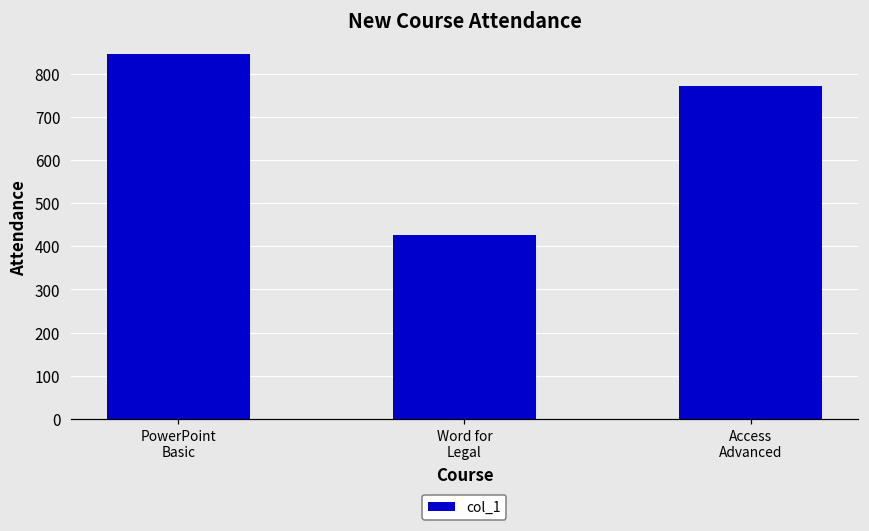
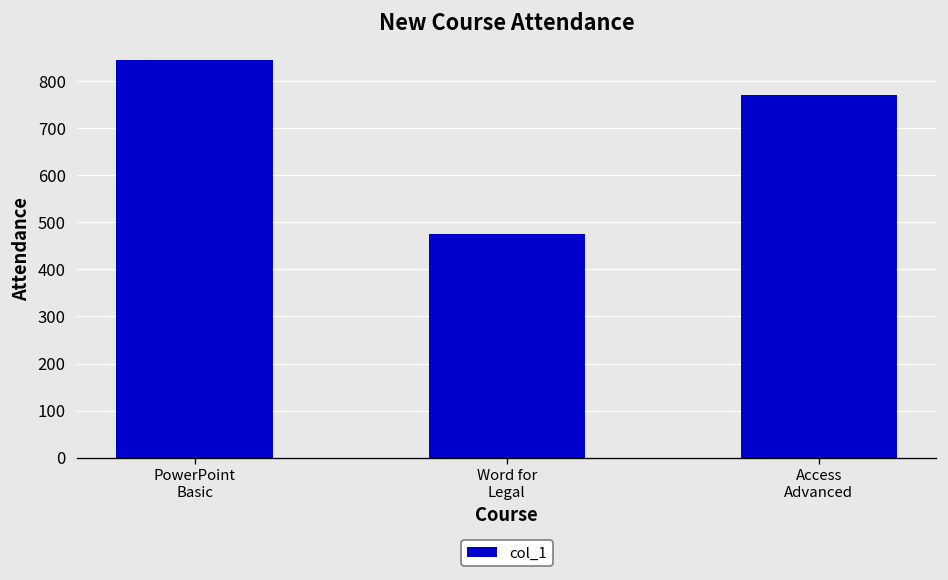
  {
    "PowerPoint Basic": 850,
-   "Word for Legal": 430,
+   "Word for Legal": 480,
    "Access Advanced": 770
  }
